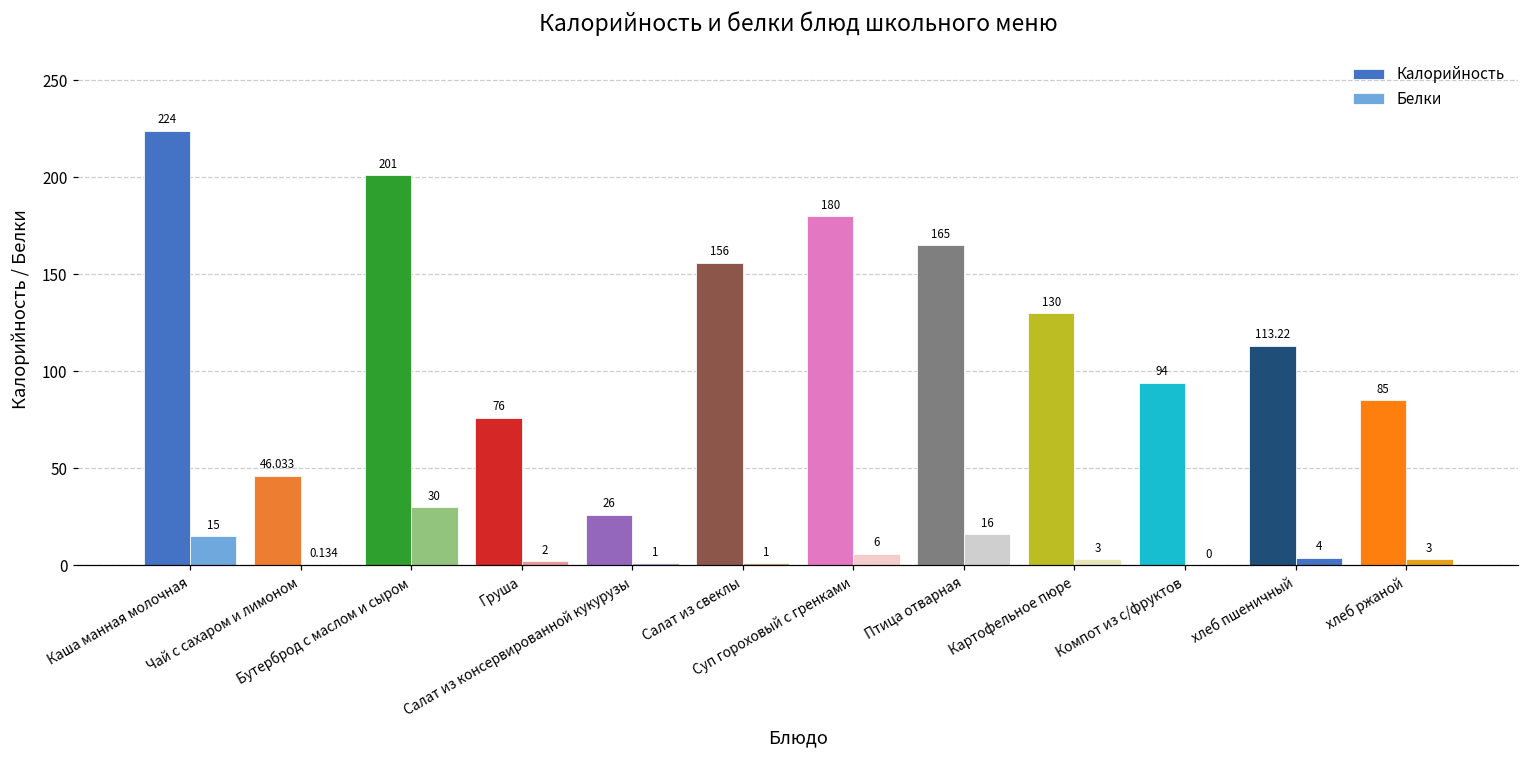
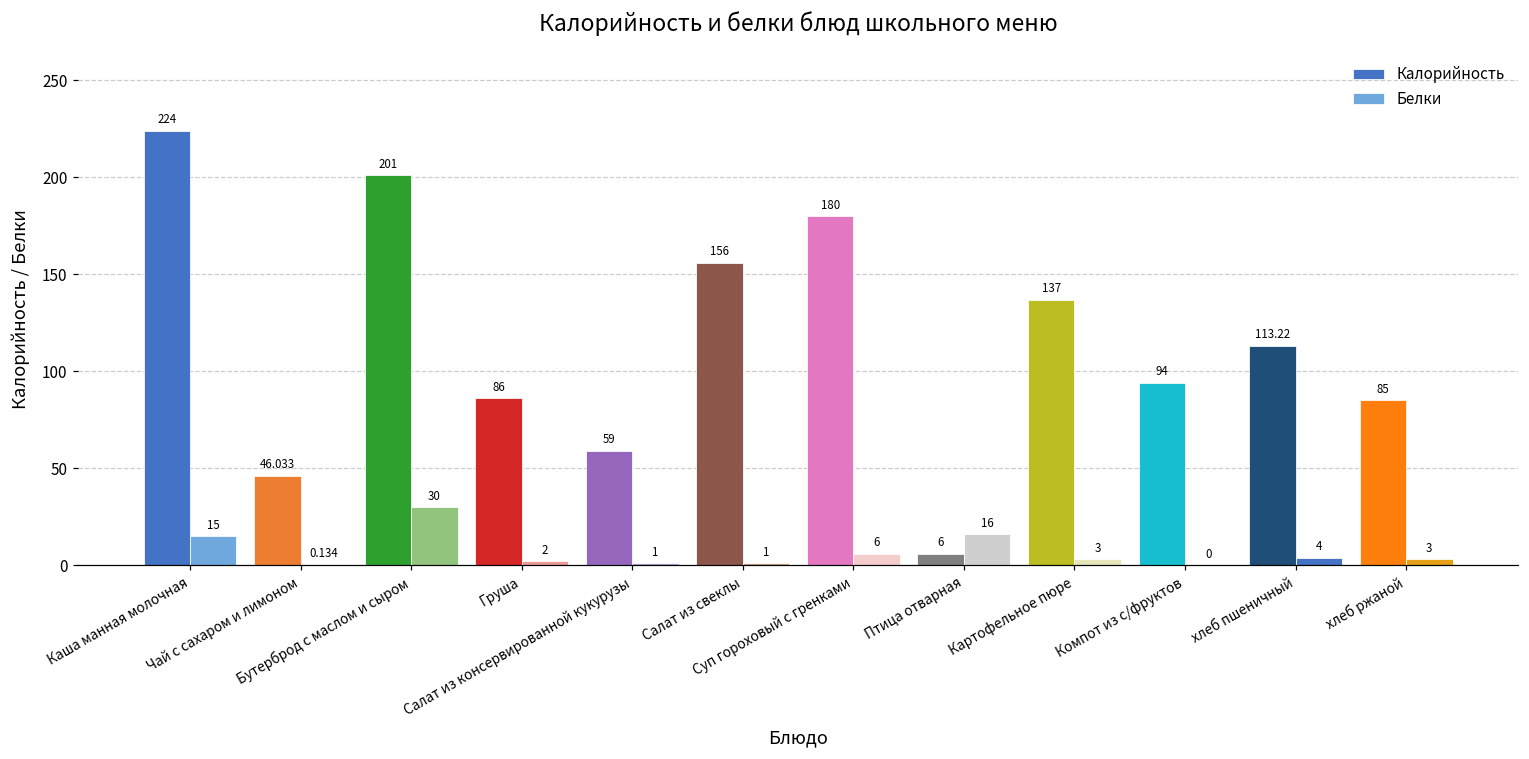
  {
    "Калорийность": {
      "Каша манная молочная": 224,
      "Чай с сахаром и лимоном": 46.033,
      "Бутерброд с маслом и сыром": 201,
-     "Груша": 76,
-     "Салат из консервированной кукурузы": 26,
+     "Груша": 86,
+     "Салат из консервированной кукурузы": 59,
      "Салат из свеклы": 156,
      "Суп гороховый с гренками": 180,
-     "Птица отварная": 165,
-     "Картофельное пюре": 130,
+     "Птица отварная": 6,
+     "Картофельное пюре": 137,
      "Компот из с/фруктов": 94,
      "хлеб пшеничный": 113.22,
      "хлеб ржаной": 85
    },
    "Белки": {
      "Каша манная молочная": 15,
      "Чай с сахаром и лимоном": 0.134,
      "Бутерброд с маслом и сыром": 30,
      "Груша": 2,
      "Салат из консервированной кукурузы": 1,
      "Салат из свеклы": 1,
      "Суп гороховый с гренками": 6,
      "Птица отварная": 16,
      "Картофельное пюре": 3,
      "Компот из с/фруктов": 0,
      "хлеб пшеничный": 4,
      "хлеб ржаной": 3
    }
  }
